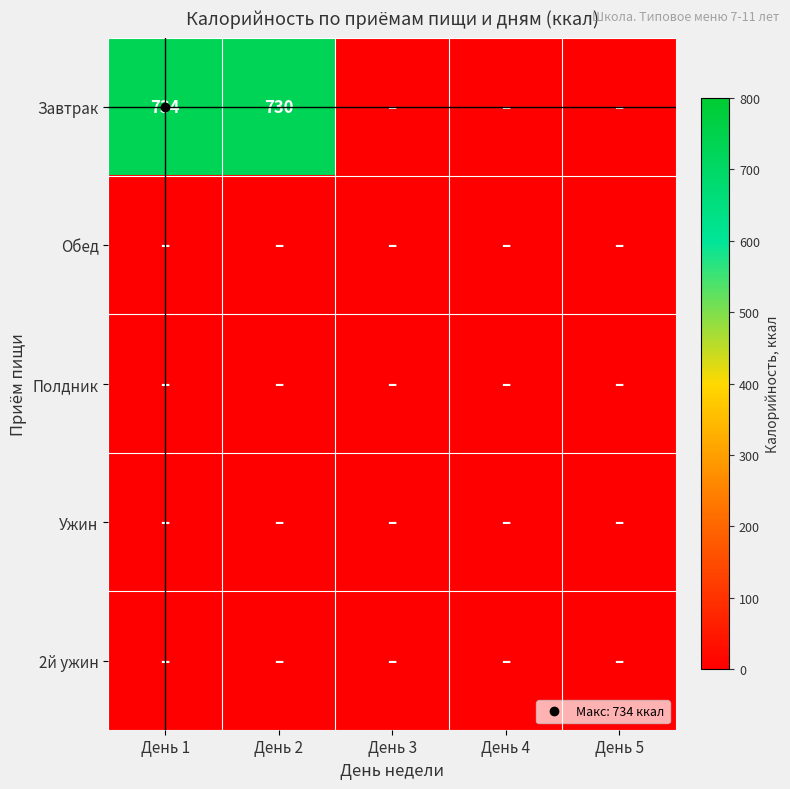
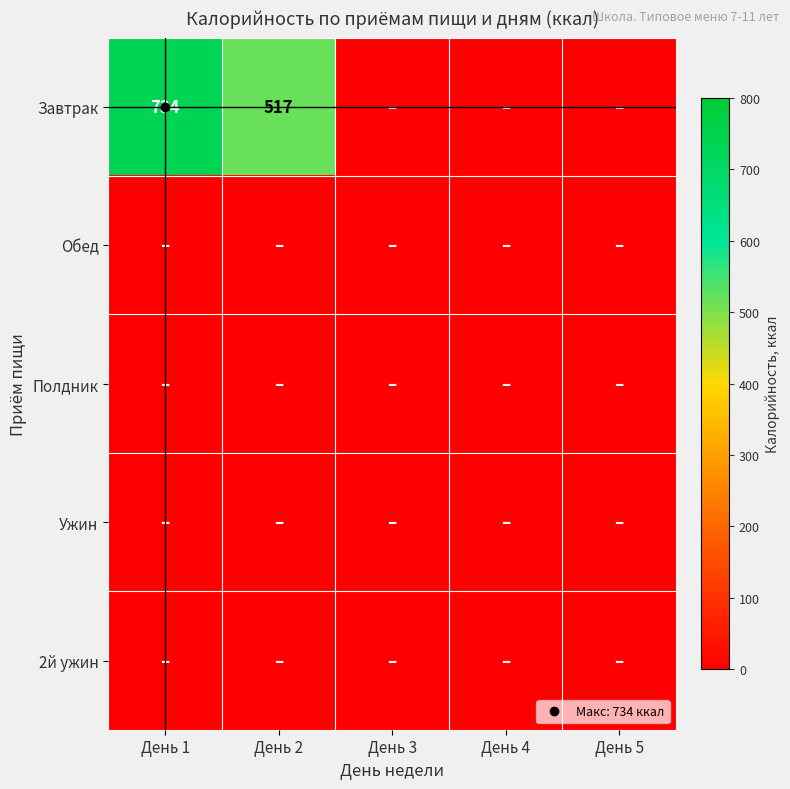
  {
    "Завтрак": {
-     "День 2": 730
+     "День 2": 517
    }
  }
